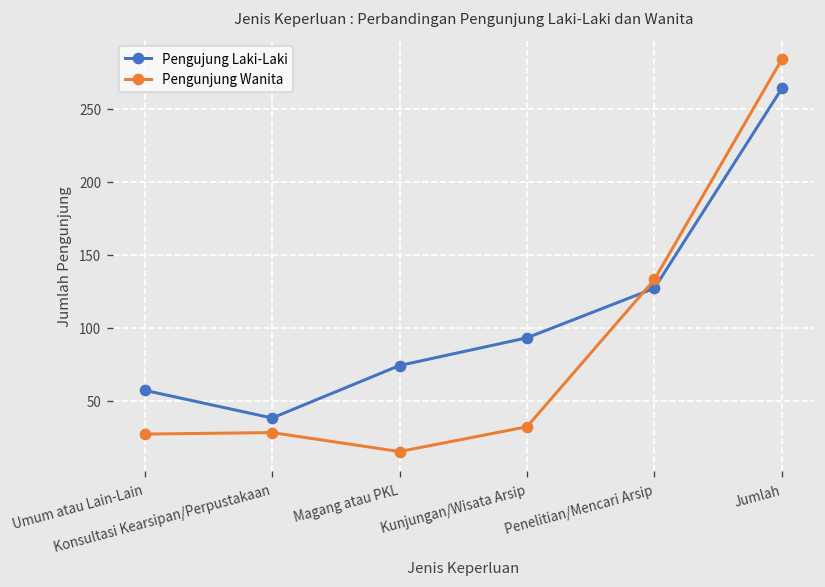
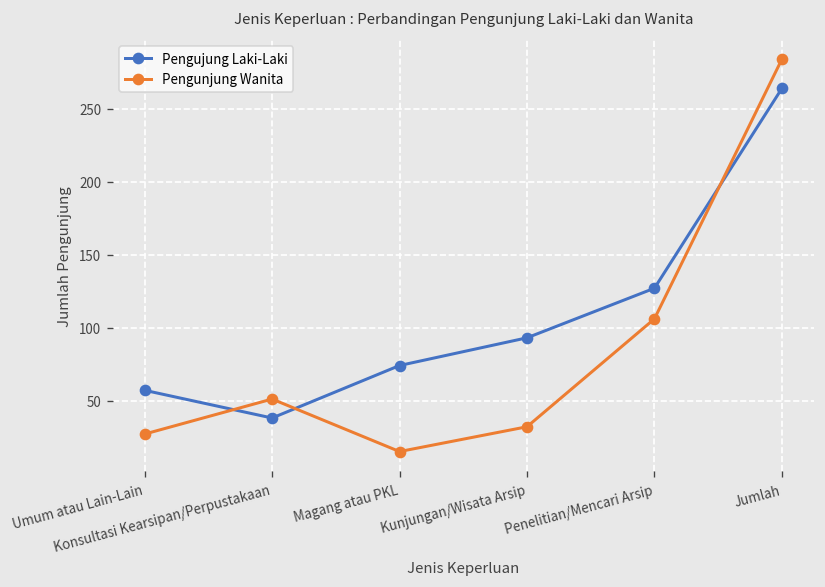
  {
    "Pengujung Laki-Laki": {
      "Umum atau Lain-Lain": 57,
      "Konsultasi Kearsipan/Perpustakaan": 38,
      "Magang atau PKL": 74,
      "Kunjungan/Wisata Arsip": 93,
      "Penelitian/Mencari Arsip": 127,
      "Jumlah": 264
    },
    "Pengunjung Wanita": {
      "Umum atau Lain-Lain": 27,
-     "Konsultasi Kearsipan/Perpustakaan": 28,
+     "Konsultasi Kearsipan/Perpustakaan": 51,
      "Magang atau PKL": 15,
      "Kunjungan/Wisata Arsip": 32,
-     "Penelitian/Mencari Arsip": 133,
+     "Penelitian/Mencari Arsip": 106,
      "Jumlah": 284
    }
  }
